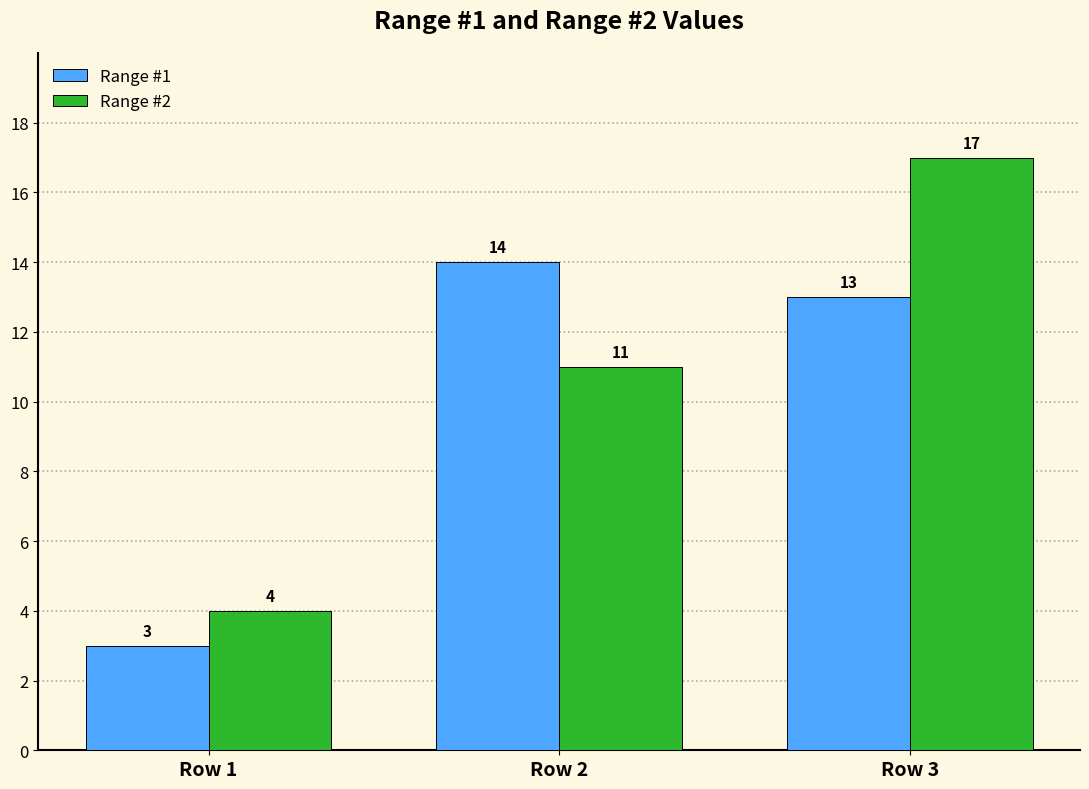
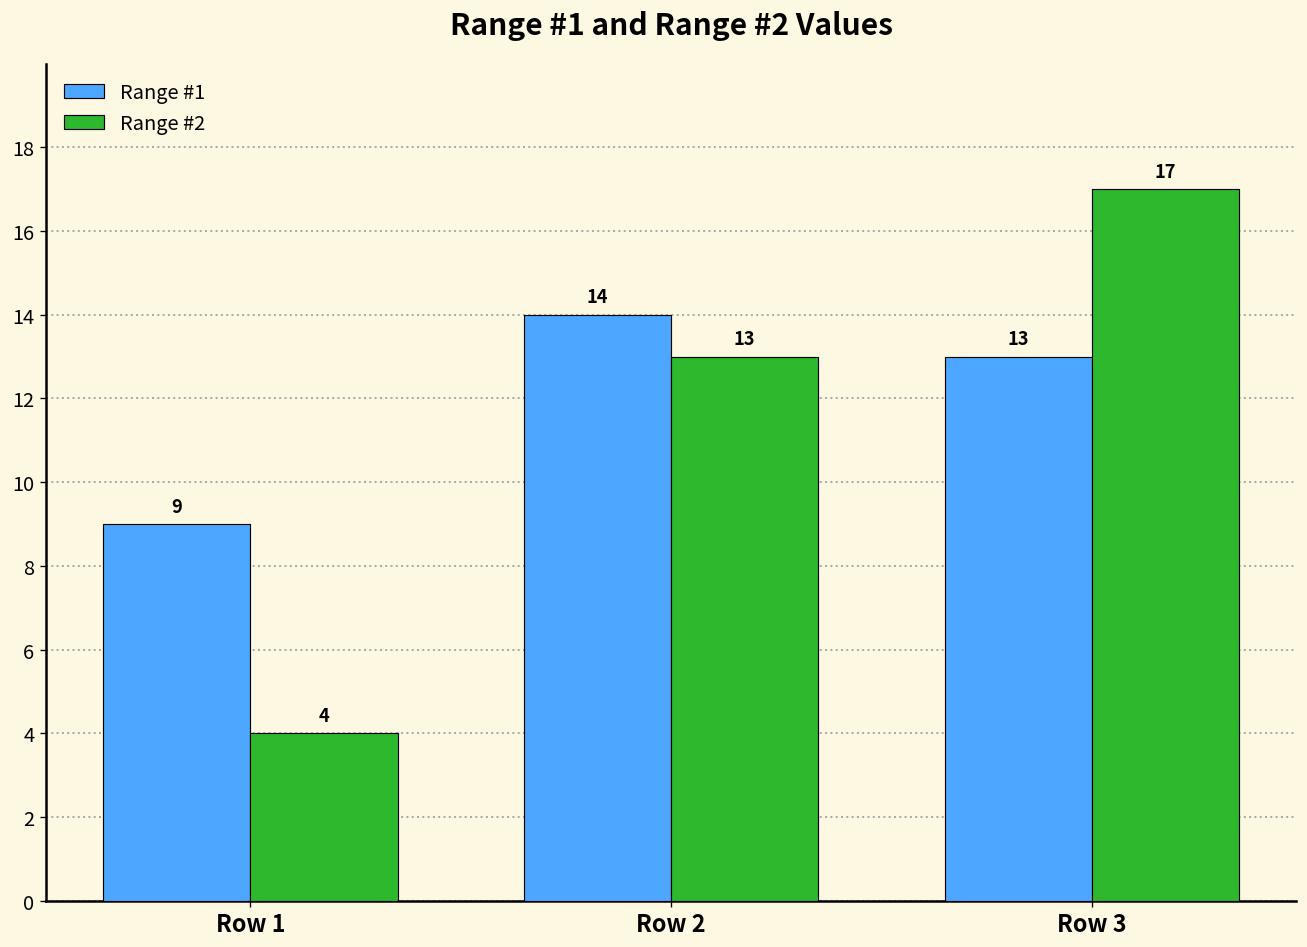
  {
    "Range #1": {
-     "Row 1": 3,
+     "Row 1": 9,
      "Row 2": 14,
      "Row 3": 13
    },
    "Range #2": {
      "Row 1": 4,
-     "Row 2": 11,
+     "Row 2": 13,
      "Row 3": 17
    }
  }
